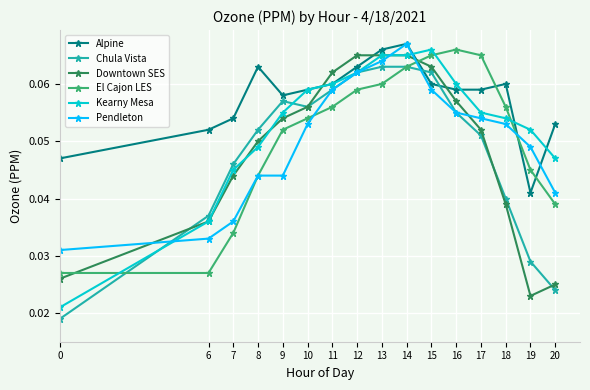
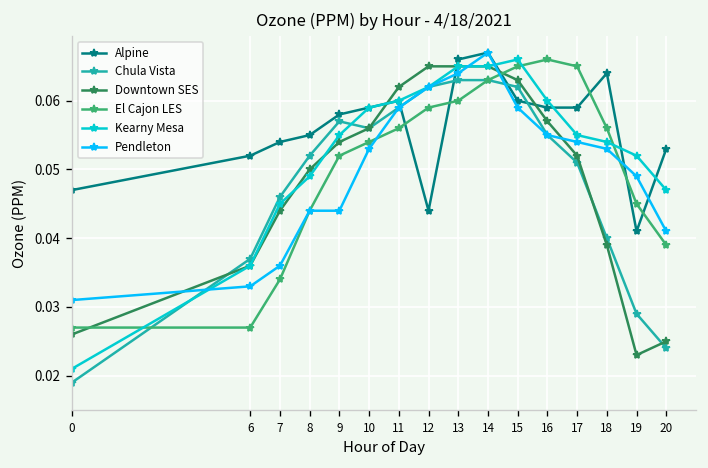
  {
    "Alpine": {
      "0": 0.047,
      "6": 0.052,
      "7": 0.054,
-     "8": 0.063,
+     "8": 0.055,
      "9": 0.058,
-     "12": 0.063,
+     "12": 0.044,
      "13": 0.066,
      "15": 0.060,
      "16": 0.059,
      "17": 0.059,
-     "18": 0.060,
+     "18": 0.064,
      "19": 0.041,
      "20": 0.053
    }
  }
